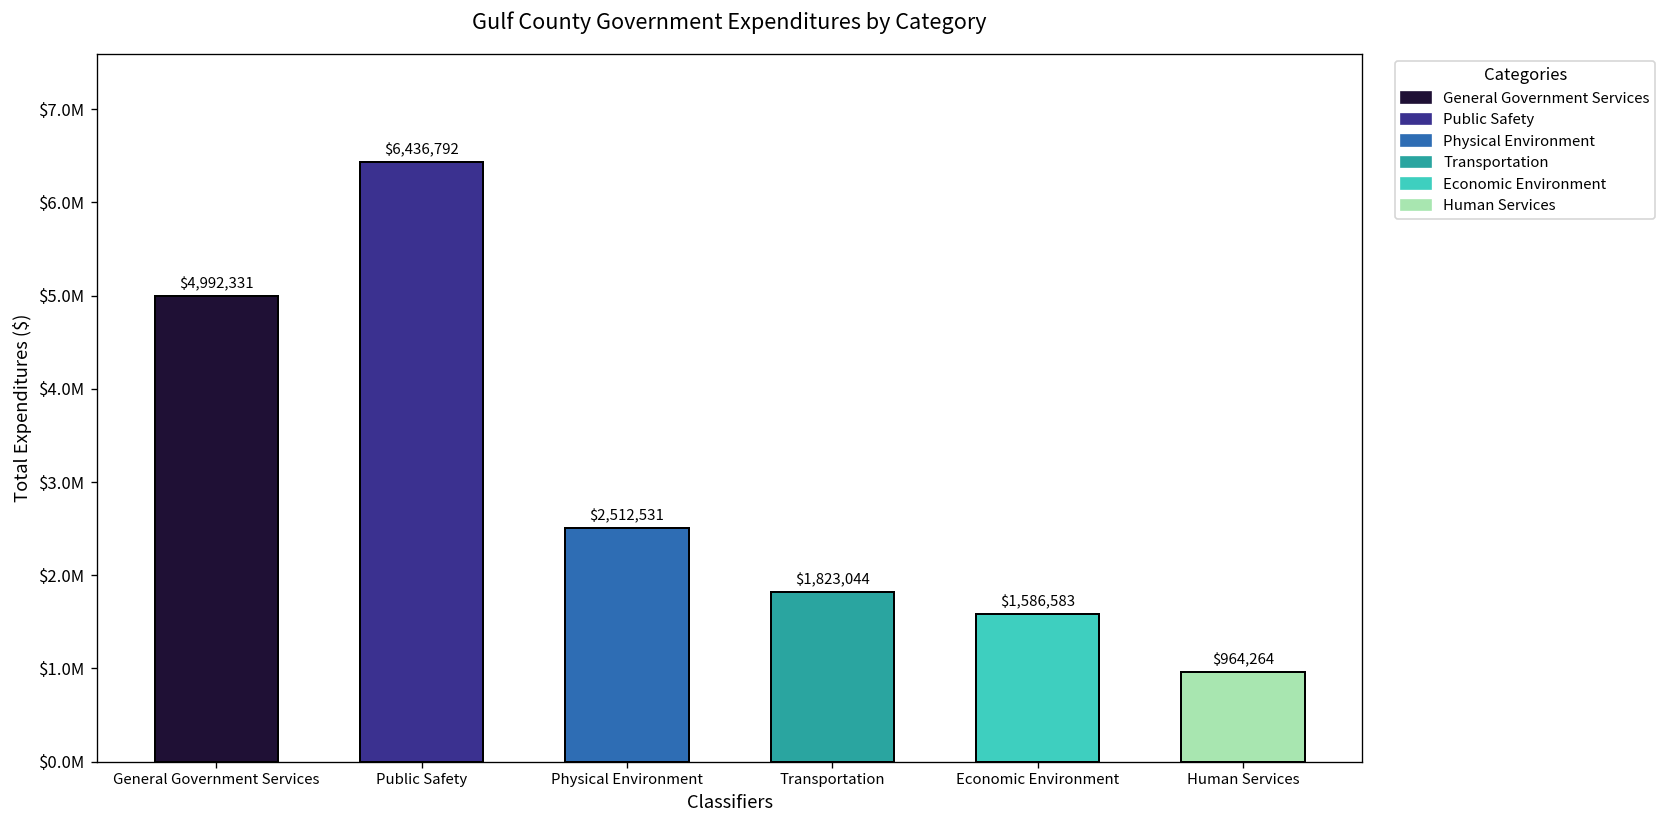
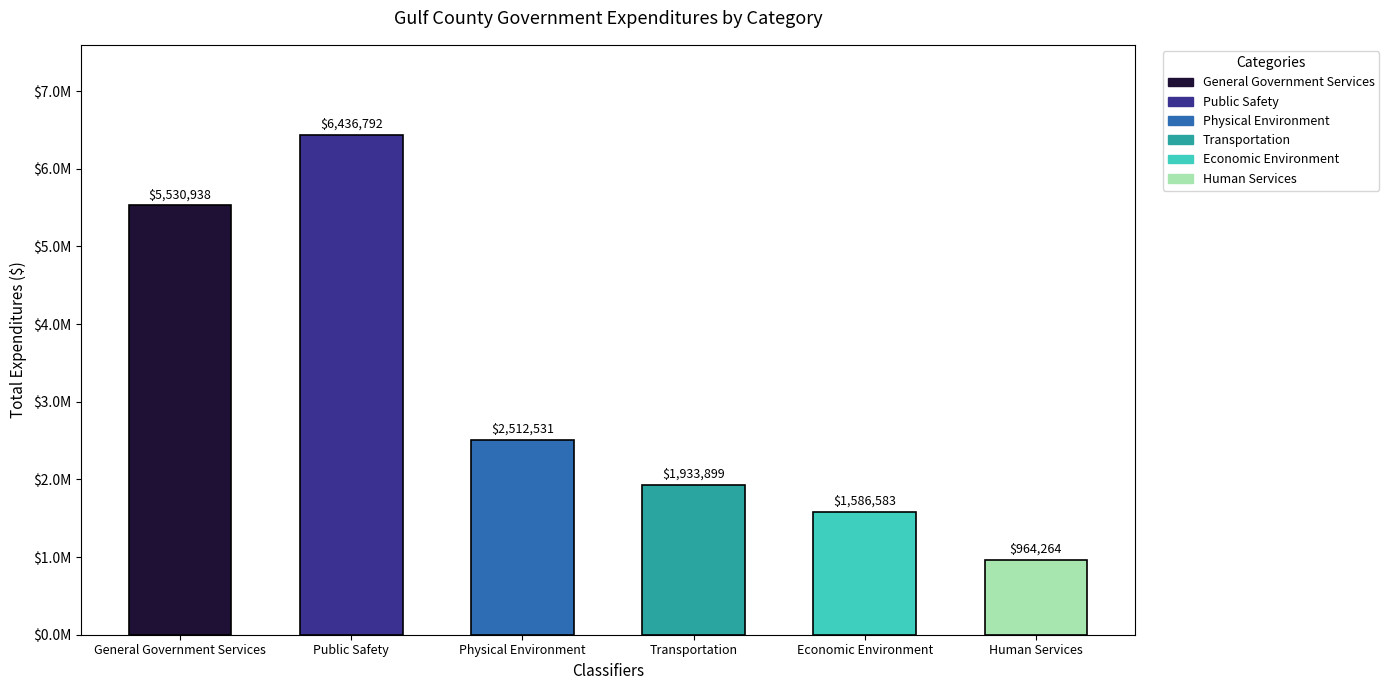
  {
-   "General Government Services": "$4,992,331",
+   "General Government Services": "$5,530,938",
    "Public Safety": "$6,436,792",
    "Physical Environment": "$2,512,531",
-   "Transportation": "$1,823,044",
+   "Transportation": "$1,933,899",
    "Economic Environment": "$1,586,583",
    "Human Services": "$964,264"
  }
